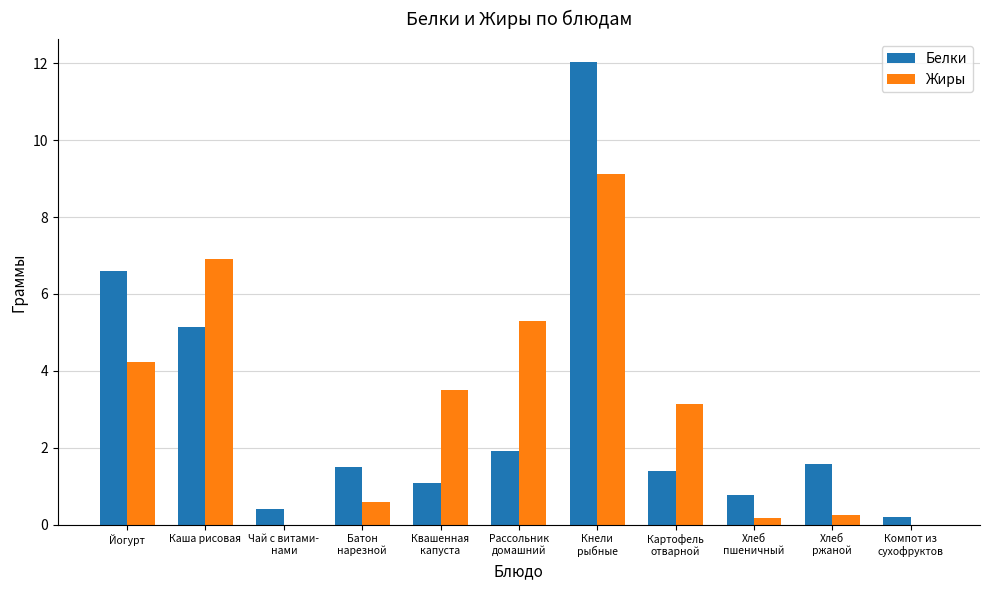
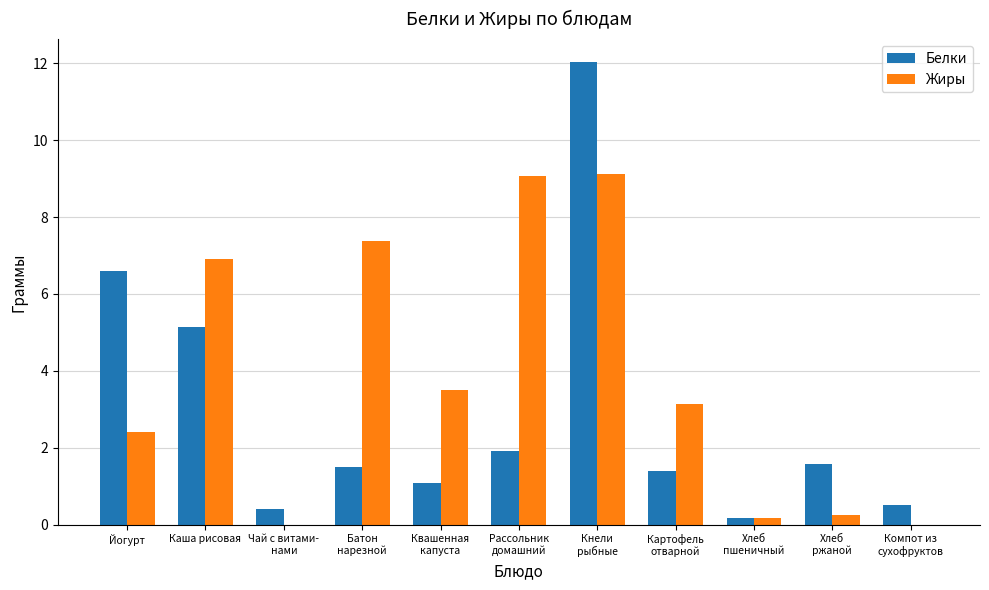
  {
    "Белки": {
      "Йогурт": 6.6,
      "Каша рисовая": 5.1,
      "Чай с витами- нами": 0.4,
      "Батон нарезной": 1.5,
      "Квашенная капуста": 1.1,
      "Рассольник домашний": 1.9,
      "Кнели рыбные": 12.0,
      "Картофель отварной": 1.4,
-     "Хлеб пшеничный": 0.8,
+     "Хлеб пшеничный": 0.2,
      "Хлеб ржаной": 1.6,
-     "Компот из сухофруктов": 0.2
+     "Компот из сухофруктов": 0.5
    },
    "Жиры": {
-     "Йогурт": 4.2,
+     "Йогурт": 2.4,
      "Каша рисовая": 6.9,
      "Чай с витами- нами": 0.0,
-     "Батон нарезной": 0.6,
+     "Батон нарезной": 7.4,
      "Квашенная капуста": 3.5,
-     "Рассольник домашний": 5.3,
+     "Рассольник домашний": 9.1,
      "Кнели рыбные": 9.1,
      "Картофель отварной": 3.1,
      "Хлеб пшеничный": 0.2,
      "Хлеб ржаной": 0.2,
      "Компот из сухофруктов": 0.0
    }
  }
